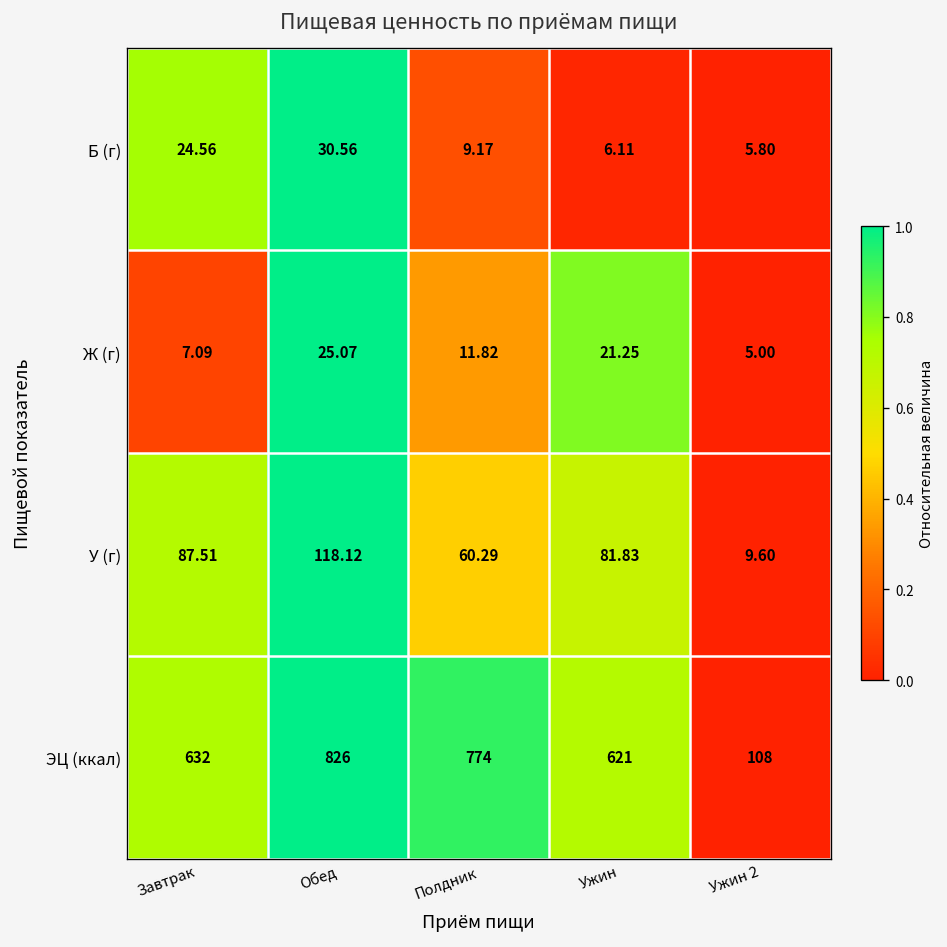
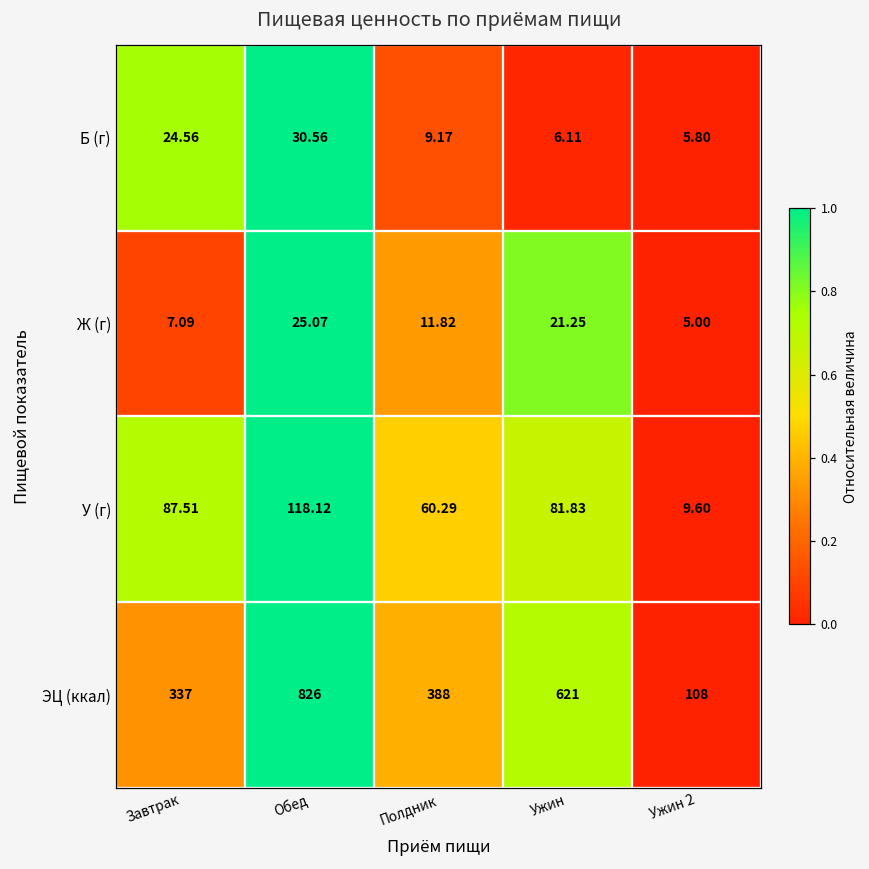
  {
    "Б (г)": {
      "Завтрак": 24.56,
      "Обед": 30.56,
      "Полдник": 9.17,
      "Ужин": 6.11,
      "Ужин 2": 5.80
    },
    "Ж (г)": {
      "Завтрак": 7.09,
      "Обед": 25.07,
      "Полдник": 11.82,
      "Ужин": 21.25,
      "Ужин 2": 5.00
    },
    "У (г)": {
      "Завтрак": 87.51,
      "Обед": 118.12,
      "Полдник": 60.29,
      "Ужин": 81.83,
      "Ужин 2": 9.60
    },
    "ЭЦ (ккал)": {
-     "Завтрак": 632,
+     "Завтрак": 337,
      "Обед": 826,
-     "Полдник": 774,
+     "Полдник": 388,
      "Ужин": 621,
      "Ужин 2": 108
    }
  }
